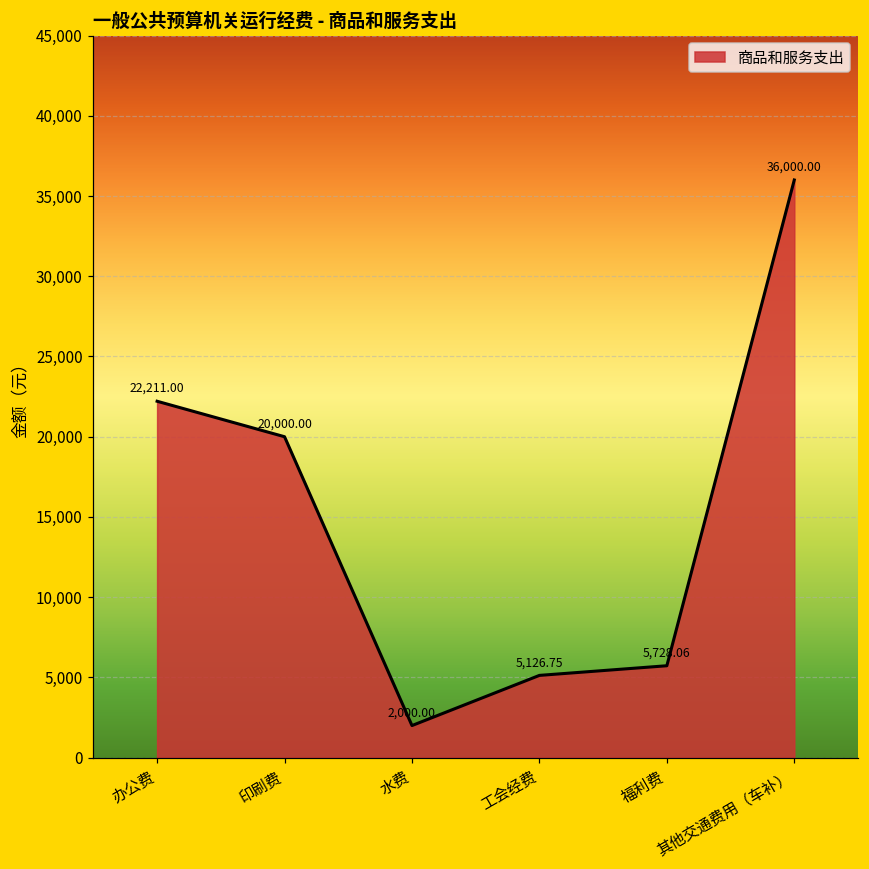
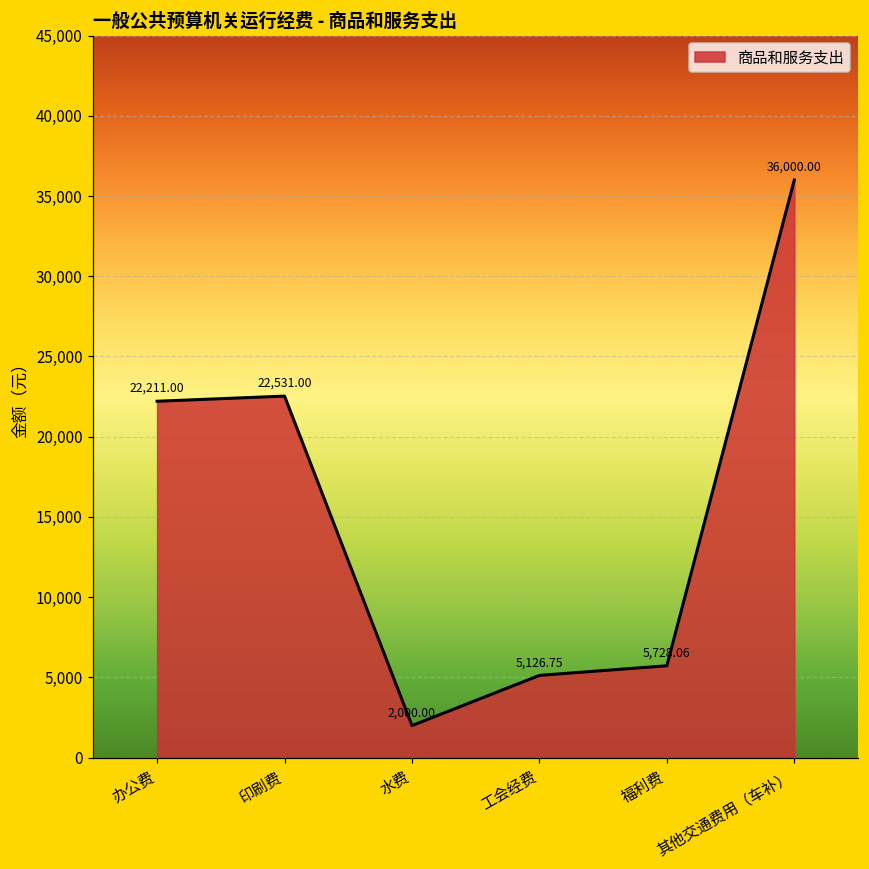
  {
    "办公费": "22,211.00",
-   "印刷费": "20,000.00",
+   "印刷费": "22,531.00",
    "水费": "2,000.00",
    "工会经费": "5,126.75",
    "福利费": "5,728.06",
    "其他交通费用（车补）": "36,000.00"
  }
